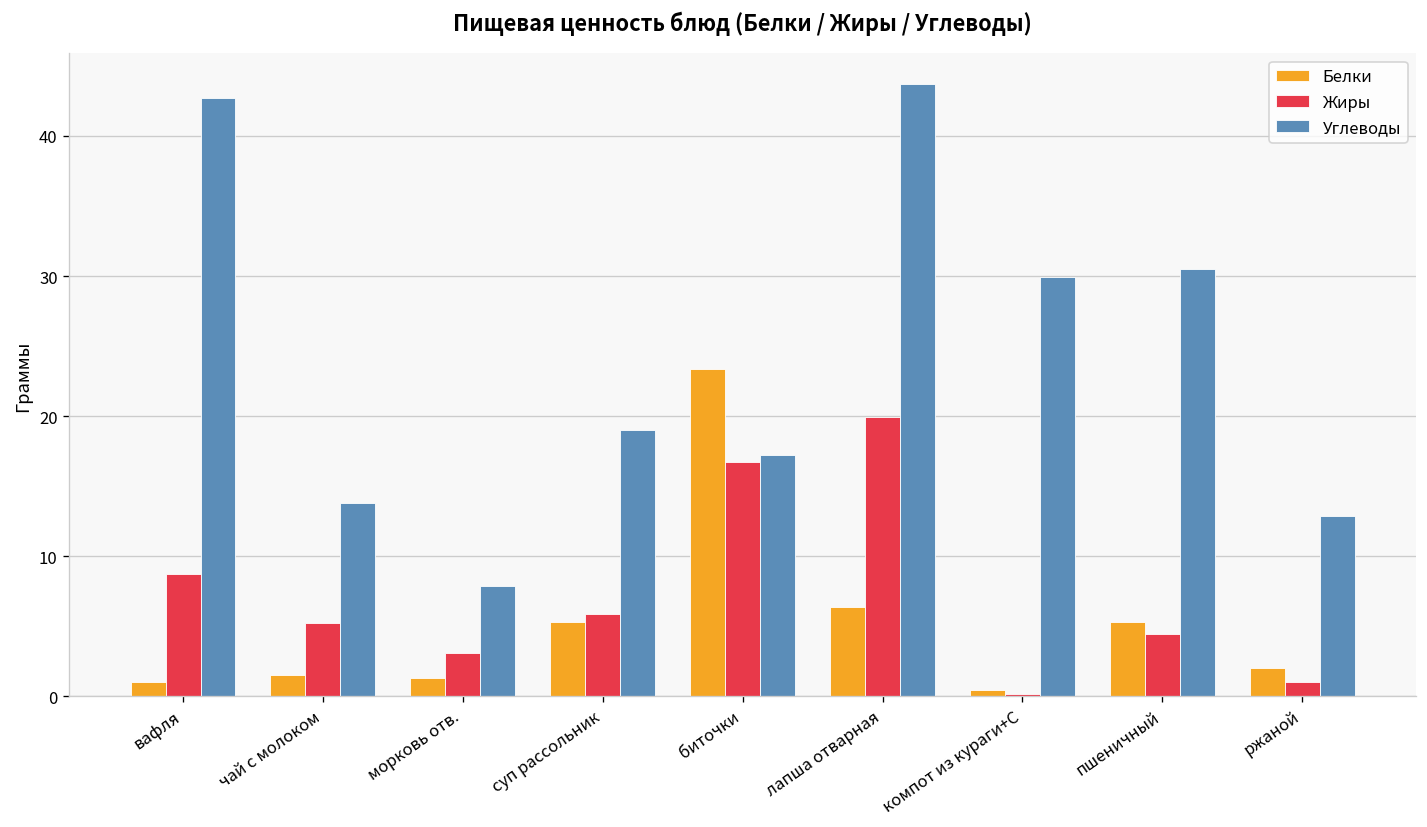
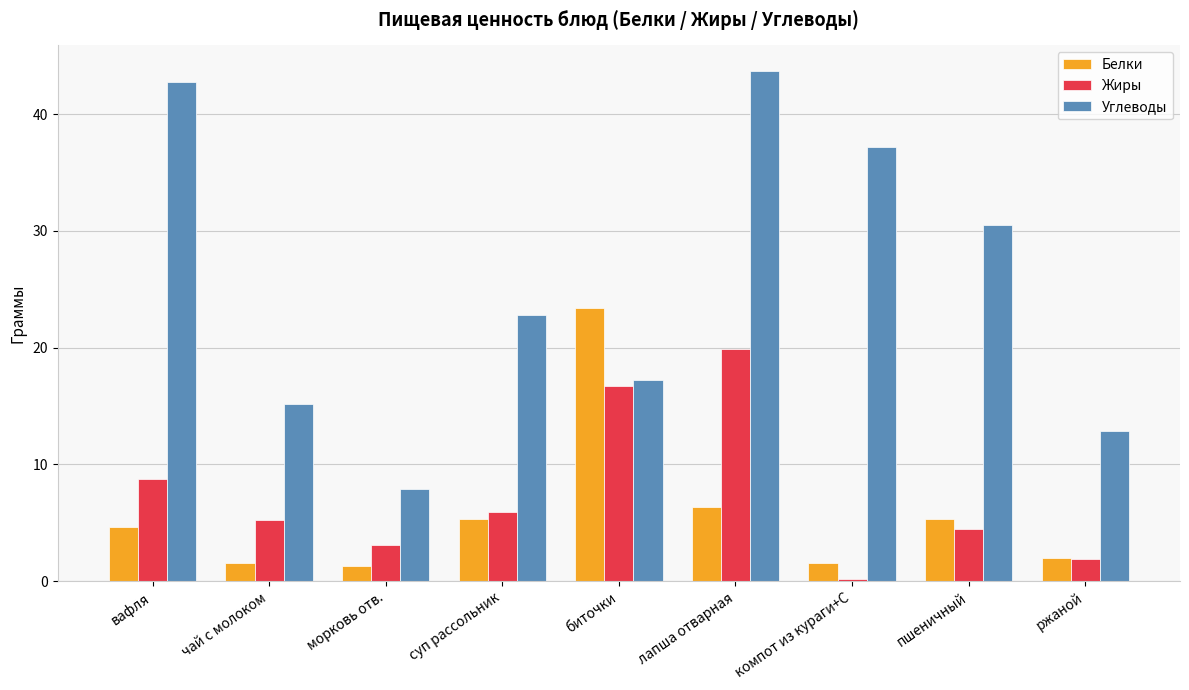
  {
    "Белки": {
-     "вафля": 1.0,
+     "вафля": 4.7,
      "чай с молоком": 1.5,
      "морковь отв.": 1.3,
      "суп рассольник": 5.3,
      "биточки": 23.4,
      "лапша отварная": 6.4,
-     "компот из кураги+С": 0.5,
+     "компот из кураги+С": 1.6,
      "пшеничный": 5.3,
      "ржаной": 2.0
    },
    "Жиры": {
      "вафля": 8.7,
      "чай с молоком": 5.2,
      "морковь отв.": 3.1,
      "суп рассольник": 5.9,
      "биточки": 16.7,
      "лапша отварная": 19.9,
      "пшеничный": 4.4,
-     "ржаной": 1.0
+     "ржаной": 1.9
    },
    "Углеводы": {
      "вафля": 42.7,
-     "чай с молоком": 13.8,
+     "чай с молоком": 15.2,
      "морковь отв.": 7.9,
-     "суп рассольник": 19.0,
+     "суп рассольник": 22.8,
      "биточки": 17.2,
      "лапша отварная": 43.7,
-     "компот из кураги+С": 29.9,
+     "компот из кураги+С": 37.2,
      "пшеничный": 30.5,
      "ржаной": 12.9
    }
  }
